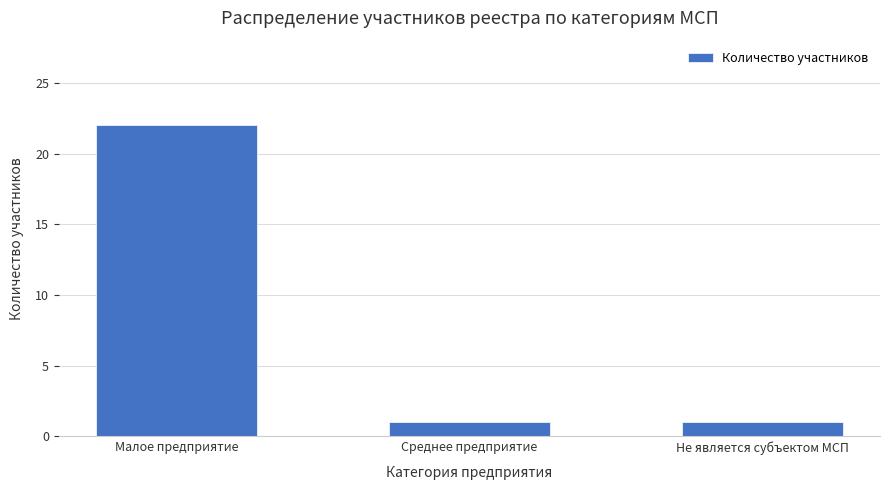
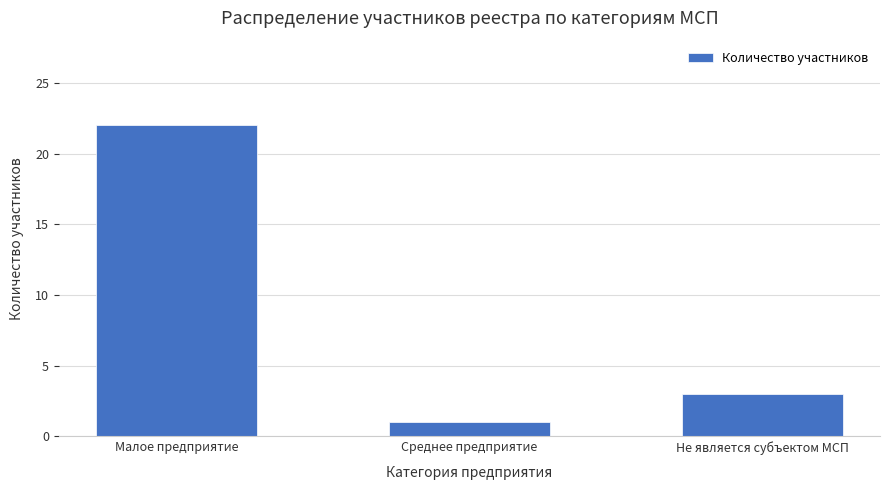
  {
    "Малое предприятие": 22,
    "Среднее предприятие": 1,
-   "Не является субъектом МСП": 1
+   "Не является субъектом МСП": 3
  }
